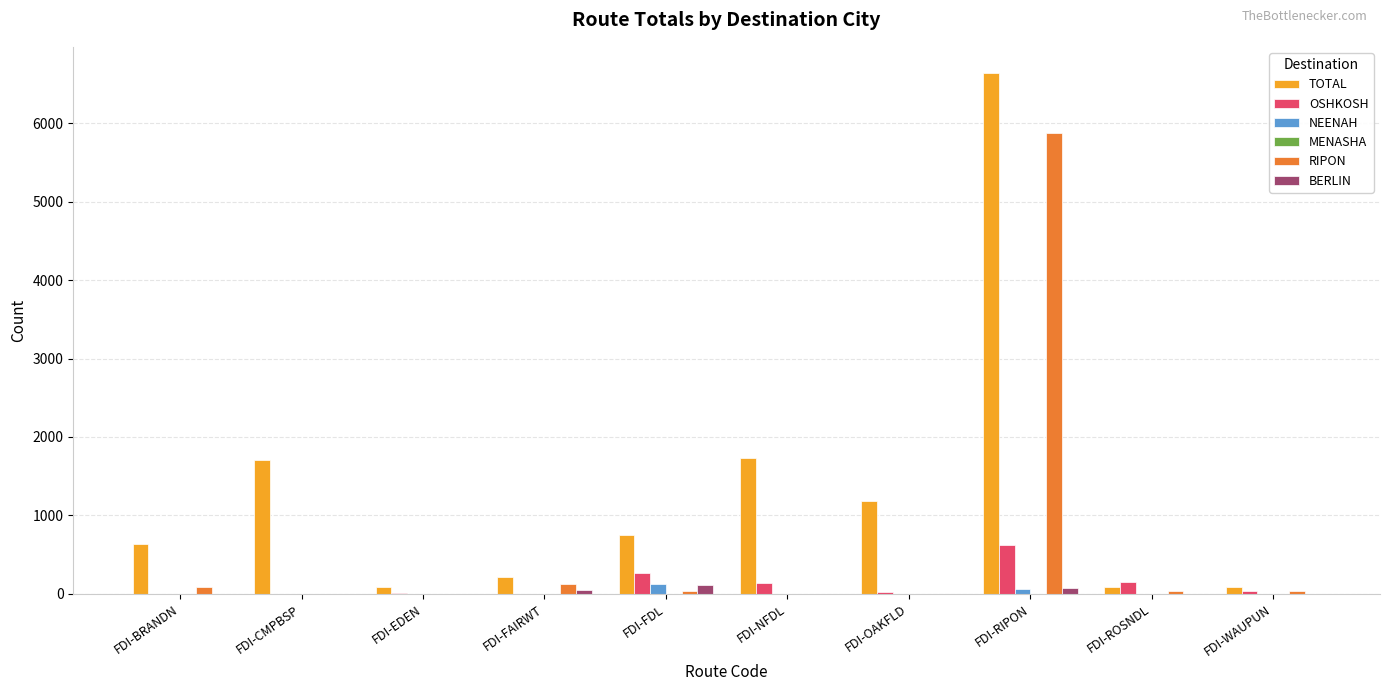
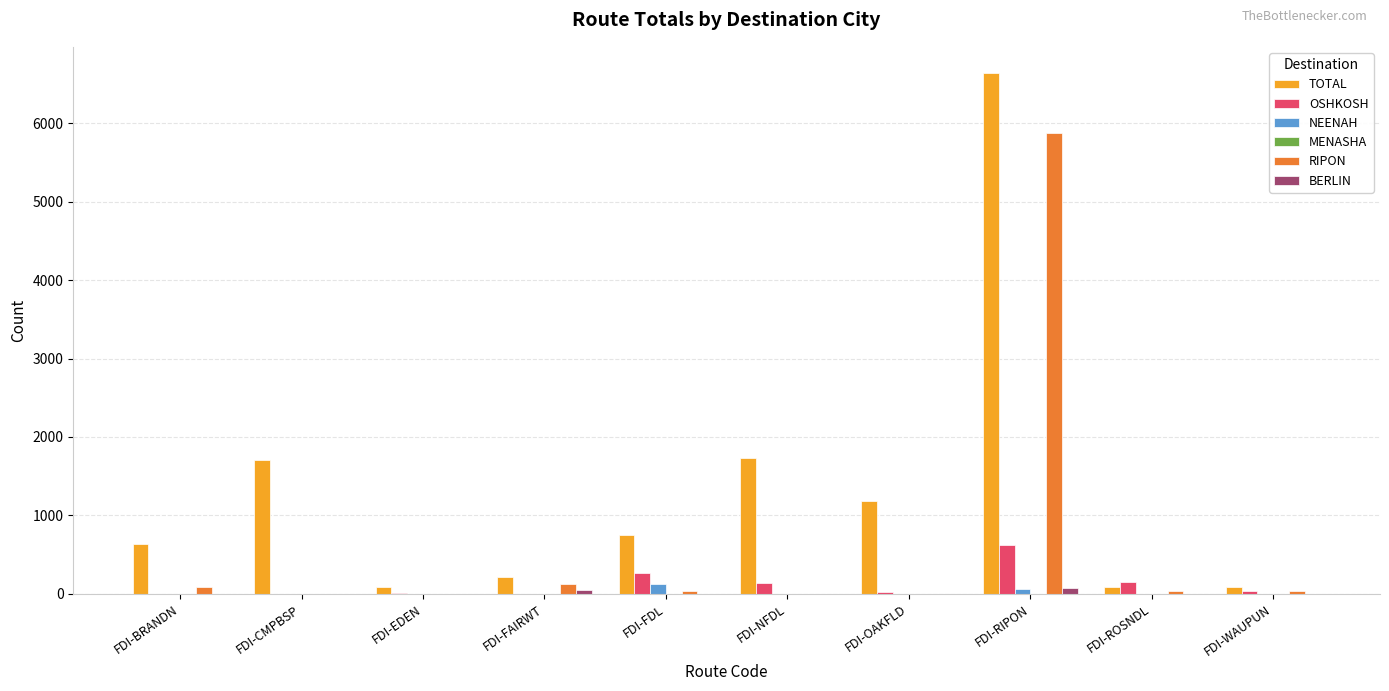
  {
    "OSHKOSH": {
      "FDI-BRANDN": 0,
      "FDI-CMPBSP": 0,
      "FDI-FAIRWT": 0,
      "FDI-FDL": 300,
      "FDI-NFDL": 100,
      "FDI-RIPON": 600,
      "FDI-ROSNDL": 100,
      "FDI-WAUPUN": 0
    },
    "NEENAH": {
      "FDI-BRANDN": 0,
      "FDI-CMPBSP": 0,
      "FDI-FAIRWT": 0,
      "FDI-FDL": 100,
      "FDI-NFDL": 0,
      "FDI-OAKFLD": 0,
      "FDI-RIPON": 100,
      "FDI-ROSNDL": 0,
      "FDI-WAUPUN": 0
    },
    "MENASHA": {
      "FDI-BRANDN": 0,
      "FDI-CMPBSP": 0,
      "FDI-EDEN": 0,
      "FDI-FAIRWT": 0,
      "FDI-NFDL": 0,
      "FDI-OAKFLD": 0,
      "FDI-RIPON": 0,
      "FDI-ROSNDL": 0,
      "FDI-WAUPUN": 0
    },
    "BERLIN": {
      "FDI-BRANDN": 0,
      "FDI-CMPBSP": 0,
      "FDI-EDEN": 0,
      "FDI-FAIRWT": 100,
-     "FDI-FDL": 100,
+     "FDI-FDL": 0,
      "FDI-NFDL": 0,
      "FDI-OAKFLD": 0,
      "FDI-RIPON": 100,
      "FDI-ROSNDL": 0,
      "FDI-WAUPUN": 0
    }
  }
